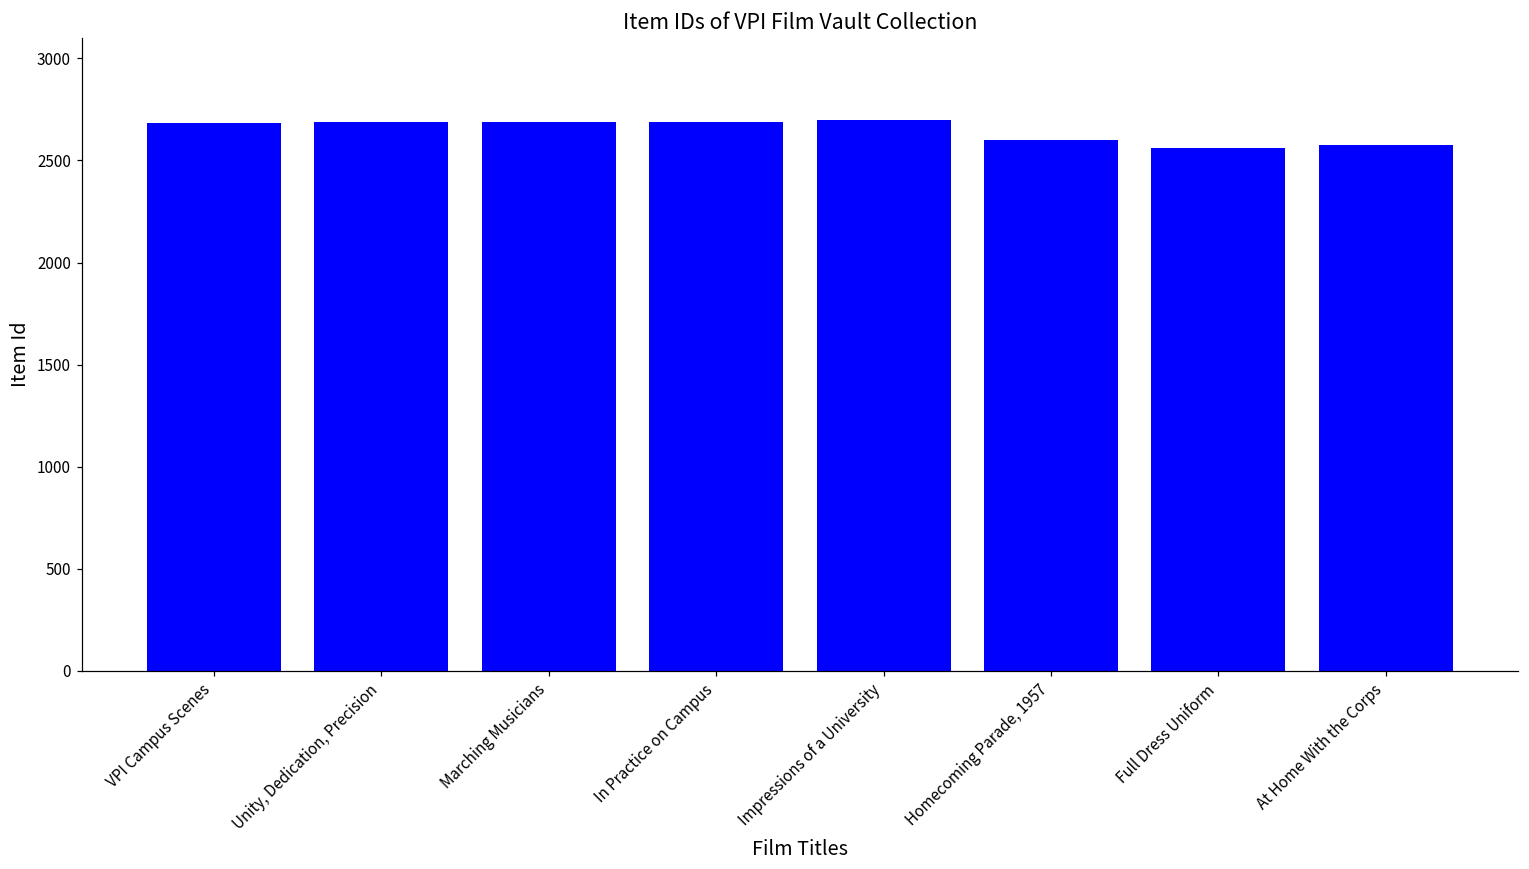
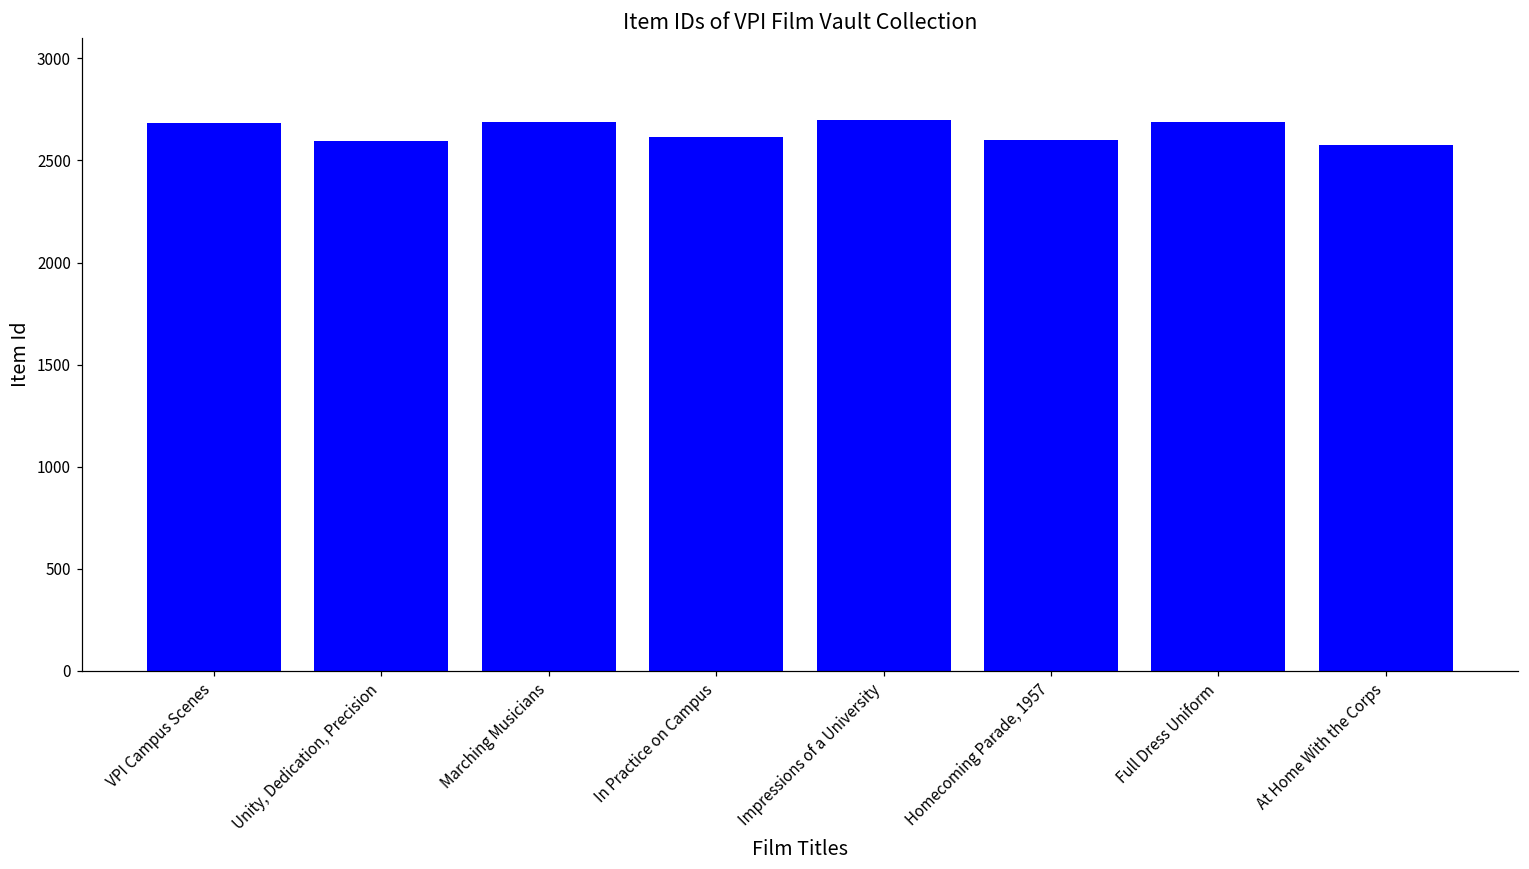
  {
    "VPI Campus Scenes": 2690,
-   "Unity, Dedication, Precision": 2690,
+   "Unity, Dedication, Precision": 2590,
    "Marching Musicians": 2690,
-   "In Practice on Campus": 2690,
+   "In Practice on Campus": 2610,
    "Impressions of a University": 2700,
    "Homecoming Parade, 1957": 2600,
-   "Full Dress Uniform": 2560,
+   "Full Dress Uniform": 2690,
    "At Home With the Corps": 2570
  }
